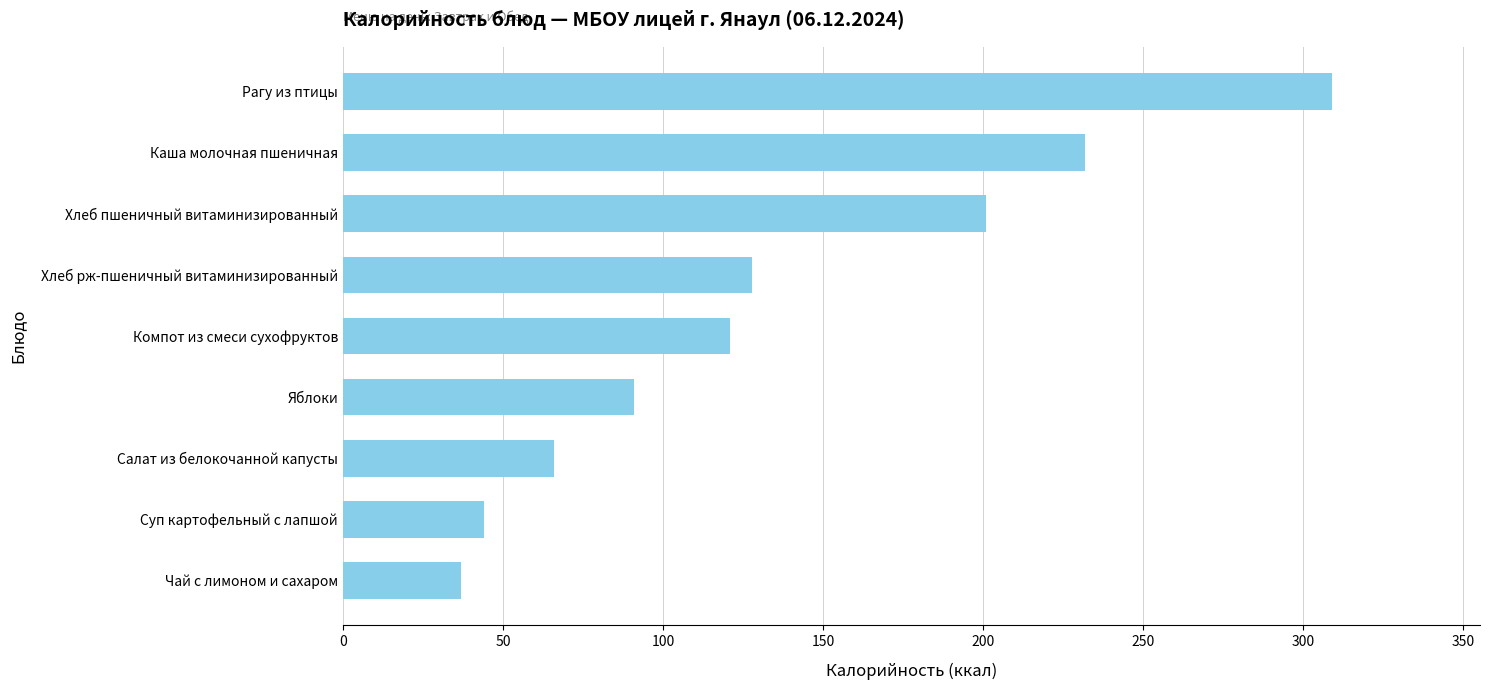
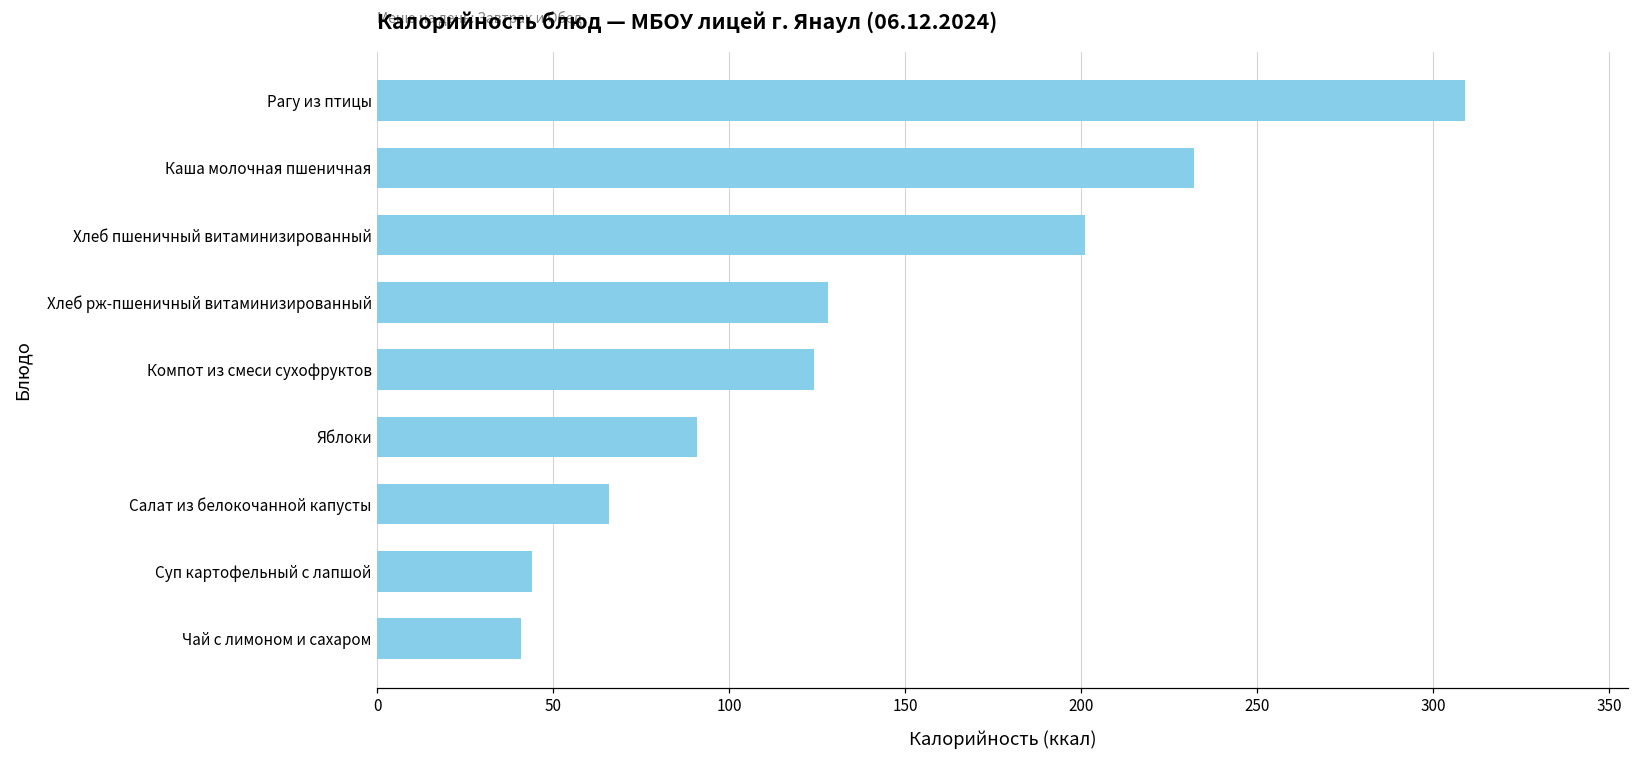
  {
    "Рагу из птицы": 309,
    "Каша молочная пшеничная": 232,
    "Хлеб пшеничный витаминизированный": 201,
    "Хлеб рж-пшеничный витаминизированный": 128,
-   "Компот из смеси сухофруктов": 121,
+   "Компот из смеси сухофруктов": 124,
    "Яблоки": 91,
    "Салат из белокочанной капусты": 66,
    "Суп картофельный с лапшой": 44,
-   "Чай с лимоном и сахаром": 37
+   "Чай с лимоном и сахаром": 41
  }
